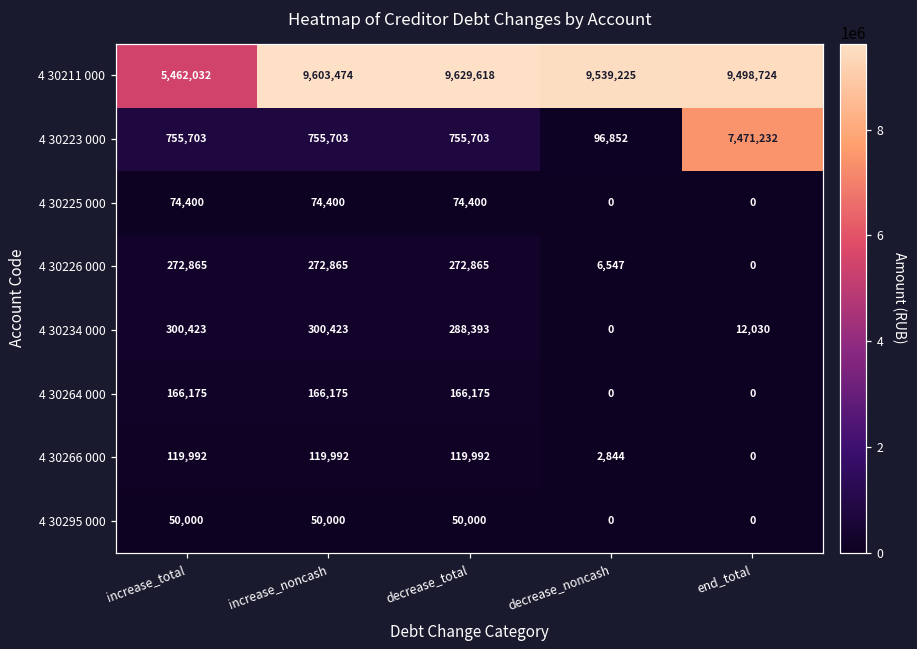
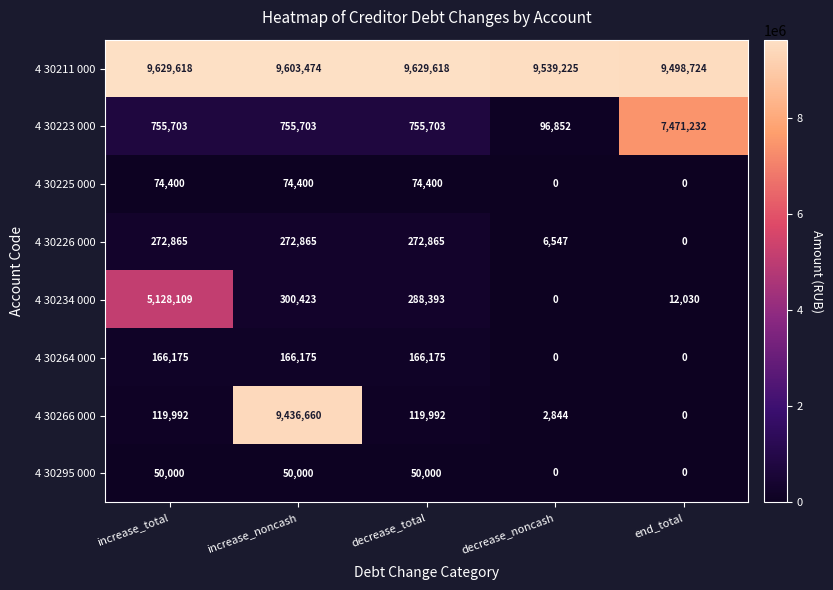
  {
    "4 30211 000": {
-     "increase_total": "5,462,032",
+     "increase_total": "9,629,618",
      "increase_noncash": "9,603,474",
      "decrease_total": "9,629,618",
      "decrease_noncash": "9,539,225",
      "end_total": "9,498,724"
    },
    "4 30223 000": {
      "increase_total": "755,703",
      "increase_noncash": "755,703",
      "decrease_total": "755,703",
      "decrease_noncash": "96,852",
      "end_total": "7,471,232"
    },
    "4 30225 000": {
      "increase_total": "74,400",
      "increase_noncash": "74,400",
      "decrease_total": "74,400",
      "decrease_noncash": "0",
      "end_total": "0"
    },
    "4 30226 000": {
      "increase_total": "272,865",
      "increase_noncash": "272,865",
      "decrease_total": "272,865",
      "decrease_noncash": "6,547",
      "end_total": "0"
    },
    "4 30234 000": {
-     "increase_total": "300,423",
+     "increase_total": "5,128,109",
      "increase_noncash": "300,423",
      "decrease_total": "288,393",
      "decrease_noncash": "0",
      "end_total": "12,030"
    },
    "4 30264 000": {
      "increase_total": "166,175",
      "increase_noncash": "166,175",
      "decrease_total": "166,175",
      "decrease_noncash": "0",
      "end_total": "0"
    },
    "4 30266 000": {
      "increase_total": "119,992",
-     "increase_noncash": "119,992",
+     "increase_noncash": "9,436,660",
      "decrease_total": "119,992",
      "decrease_noncash": "2,844",
      "end_total": "0"
    },
    "4 30295 000": {
      "increase_total": "50,000",
      "increase_noncash": "50,000",
      "decrease_total": "50,000",
      "decrease_noncash": "0",
      "end_total": "0"
    }
  }
